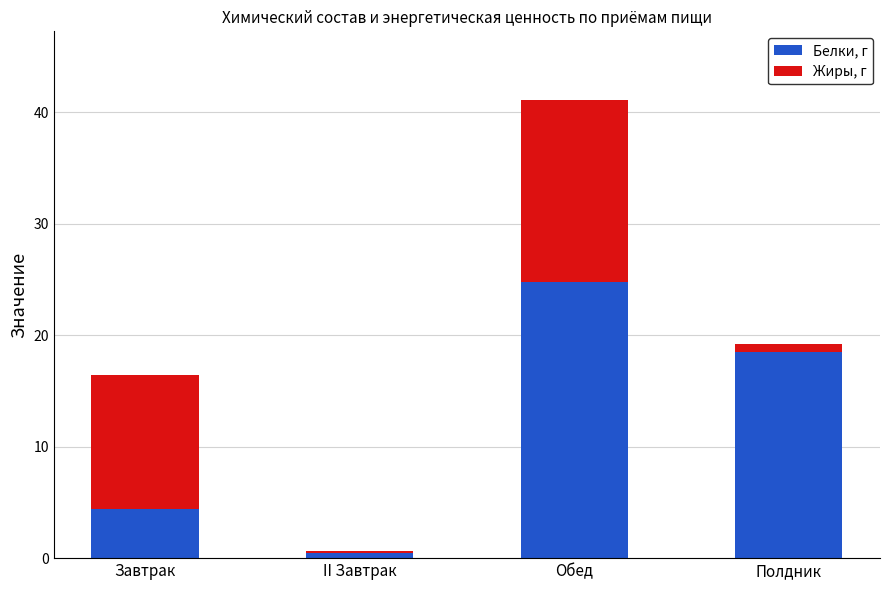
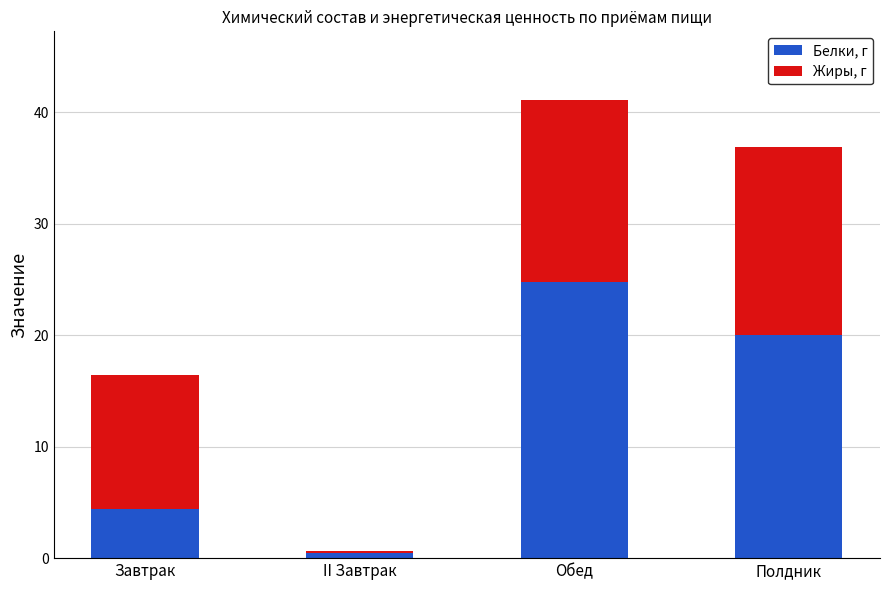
  {
    "Белки, г": {
      "Завтрак": 4.4,
      "II Завтрак": 0.5,
      "Обед": 24.8,
-     "Полдник": 18.5
+     "Полдник": 20.0
    },
    "Жиры, г": {
      "Завтрак": 12.1,
      "Обед": 16.3,
-     "Полдник": 0.8
+     "Полдник": 16.9
    }
  }
